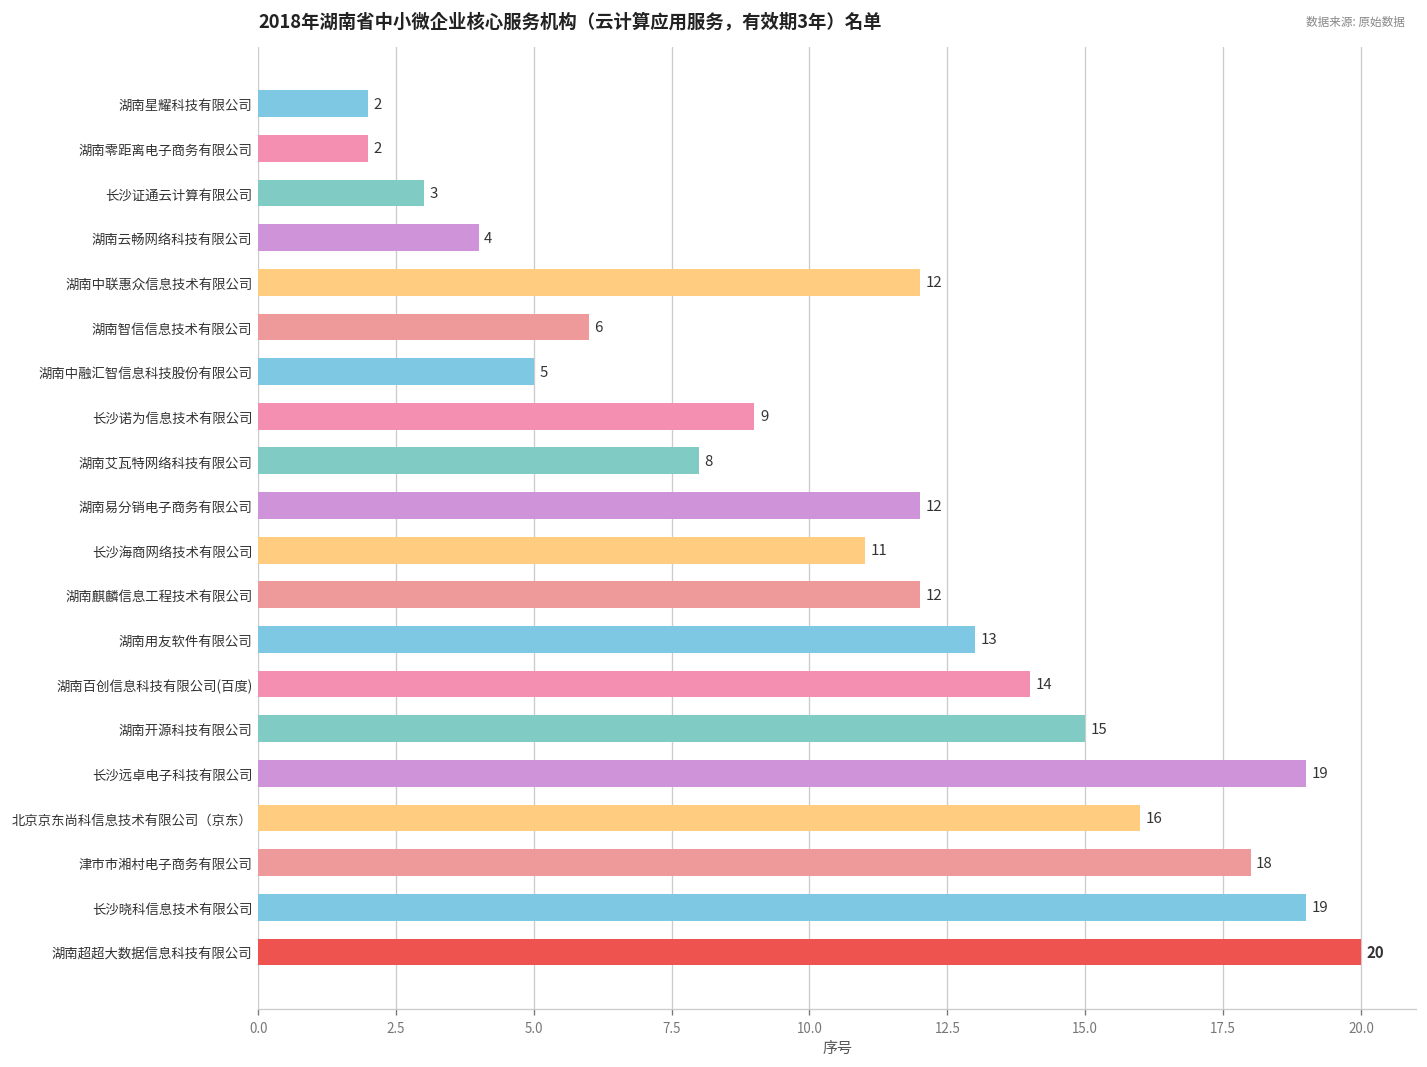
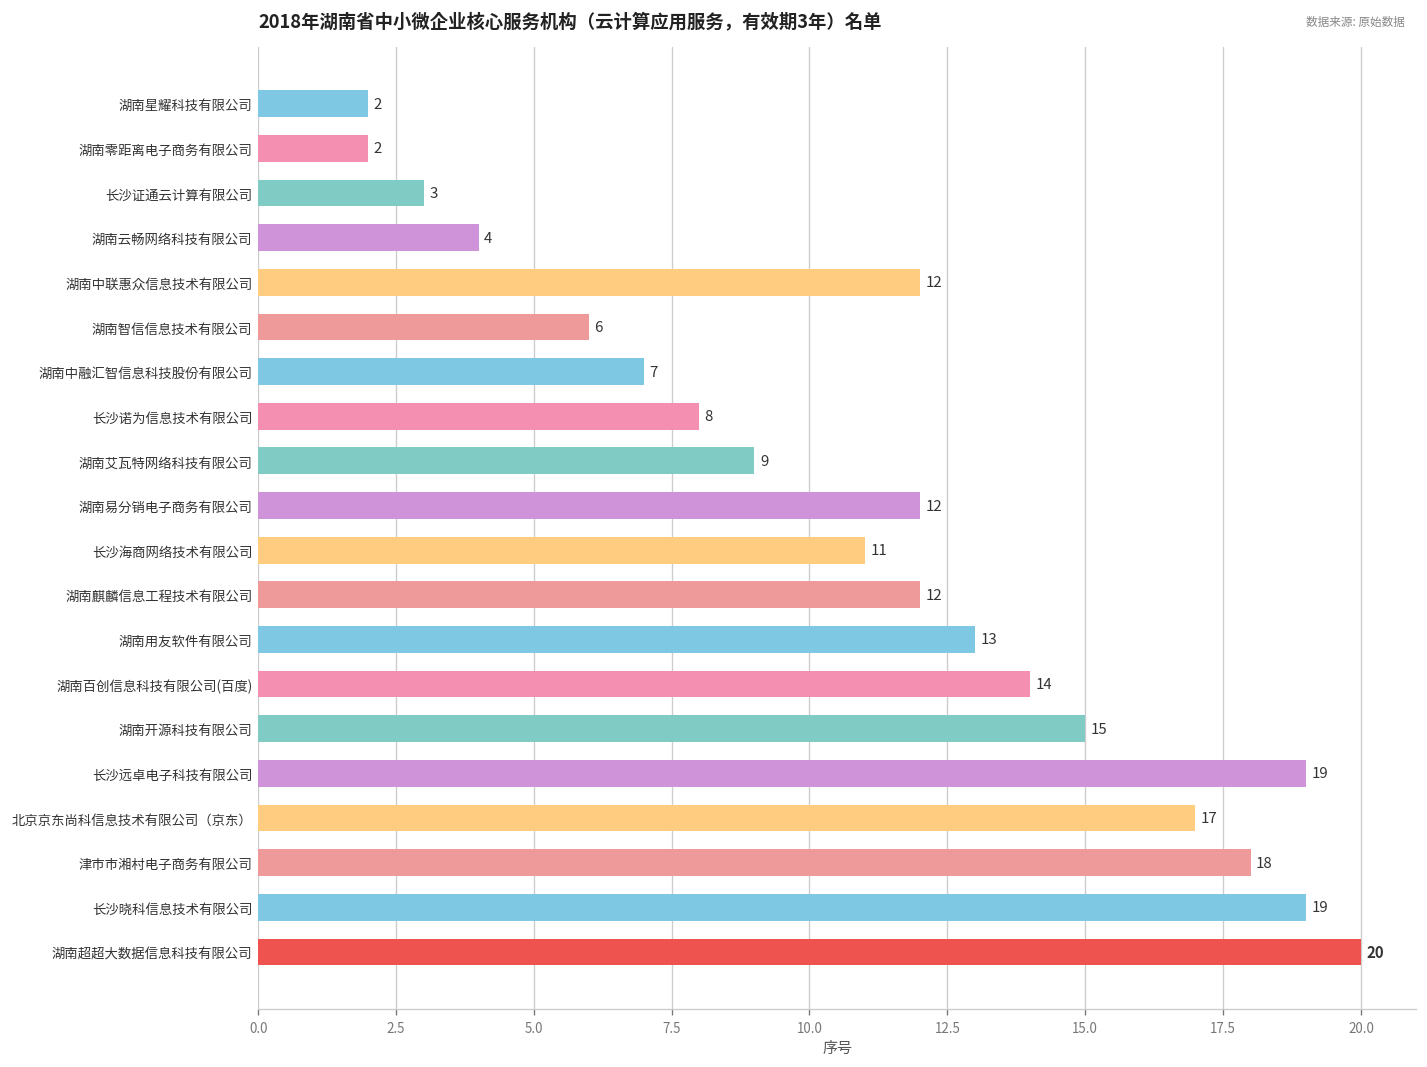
  {
    "湖南星耀科技有限公司": 2,
    "湖南零距离电子商务有限公司": 2,
    "长沙证通云计算有限公司": 3,
    "湖南云畅网络科技有限公司": 4,
    "湖南中联惠众信息技术有限公司": 12,
    "湖南智信信息技术有限公司": 6,
-   "湖南中融汇智信息科技股份有限公司": 5,
-   "长沙诺为信息技术有限公司": 9,
-   "湖南艾瓦特网络科技有限公司": 8,
+   "湖南中融汇智信息科技股份有限公司": 7,
+   "长沙诺为信息技术有限公司": 8,
+   "湖南艾瓦特网络科技有限公司": 9,
    "湖南易分销电子商务有限公司": 12,
    "长沙海商网络技术有限公司": 11,
    "湖南麒麟信息工程技术有限公司": 12,
    "湖南用友软件有限公司": 13,
    "湖南百创信息科技有限公司(百度)": 14,
    "湖南开源科技有限公司": 15,
    "长沙远卓电子科技有限公司": 19,
-   "北京京东尚科信息技术有限公司（京东）": 16,
+   "北京京东尚科信息技术有限公司（京东）": 17,
    "津市市湘村电子商务有限公司": 18,
    "长沙晓科信息技术有限公司": 19,
    "湖南超超大数据信息科技有限公司": 20
  }
